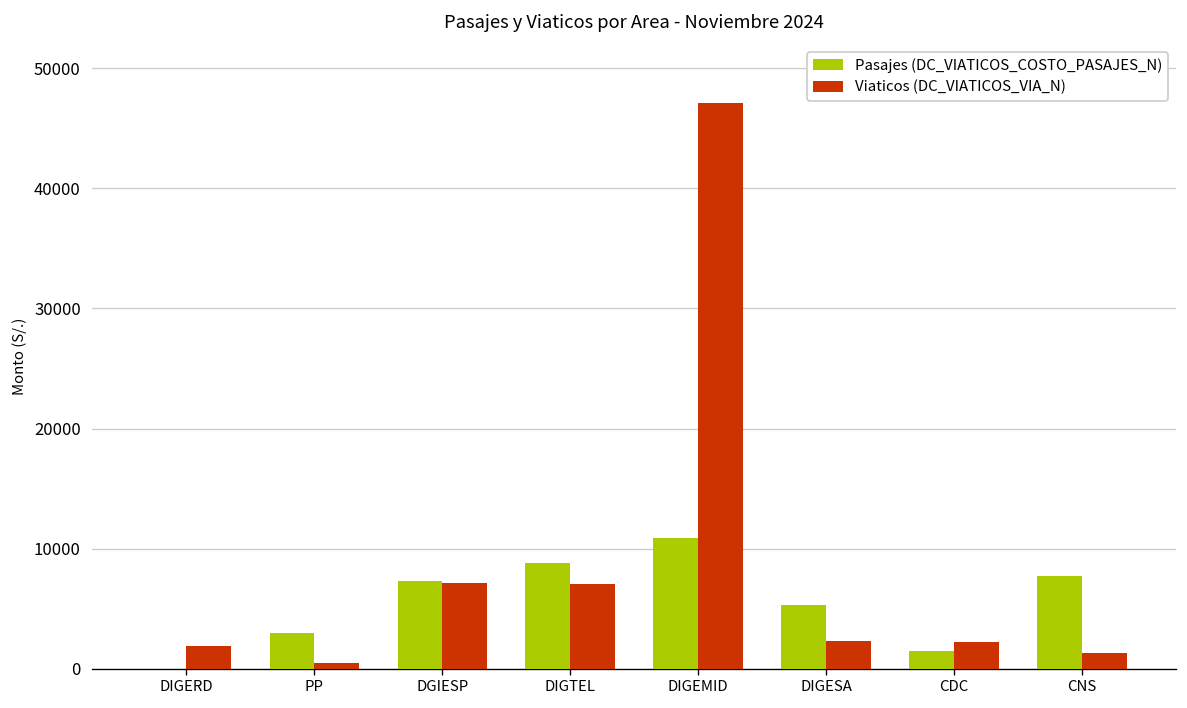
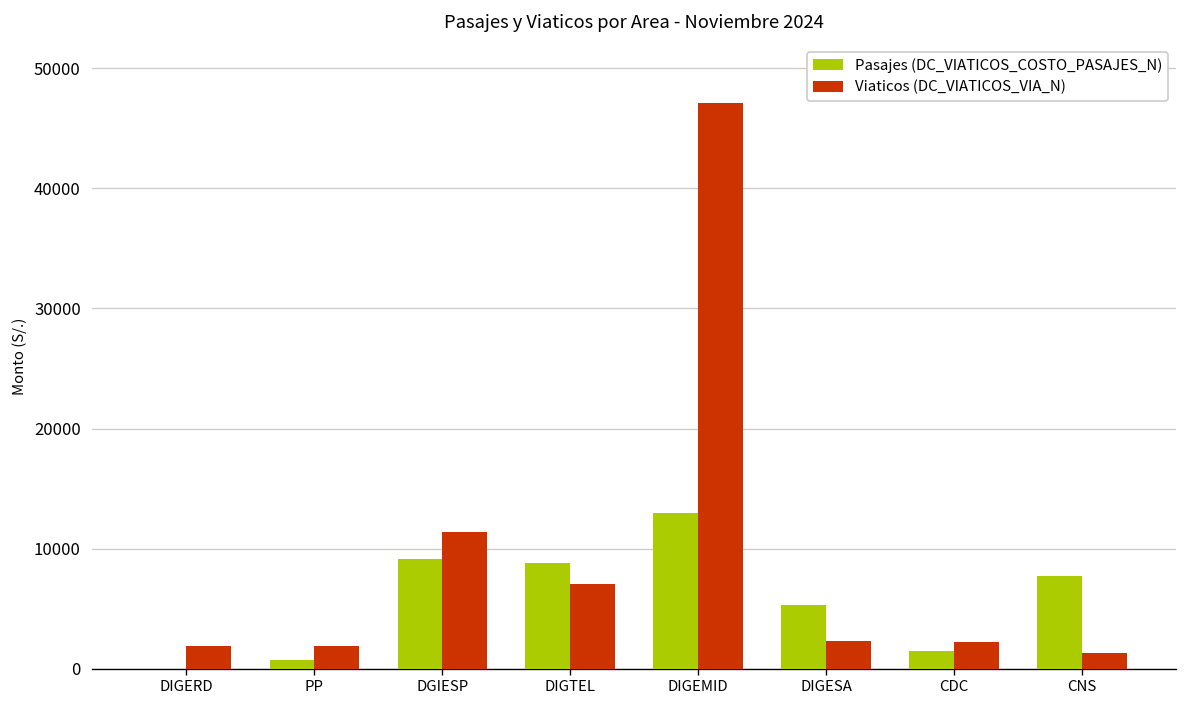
  {
    "Pasajes (DC_VIATICOS_COSTO_PASAJES_N)": {
      "DIGERD": 0,
-     "PP": 3000,
-     "DGIESP": 7300,
+     "PP": 700,
+     "DGIESP": 9100,
      "DIGTEL": 8800,
-     "DIGEMID": 10900,
+     "DIGEMID": 13000,
      "DIGESA": 5300,
      "CDC": 1500,
      "CNS": 7700
    },
    "Viaticos (DC_VIATICOS_VIA_N)": {
      "DIGERD": 1900,
-     "PP": 500,
-     "DGIESP": 7200,
+     "PP": 1900,
+     "DGIESP": 11400,
      "DIGTEL": 7000,
      "DIGEMID": 47100,
      "DIGESA": 2300,
      "CDC": 2200,
      "CNS": 1300
    }
  }
